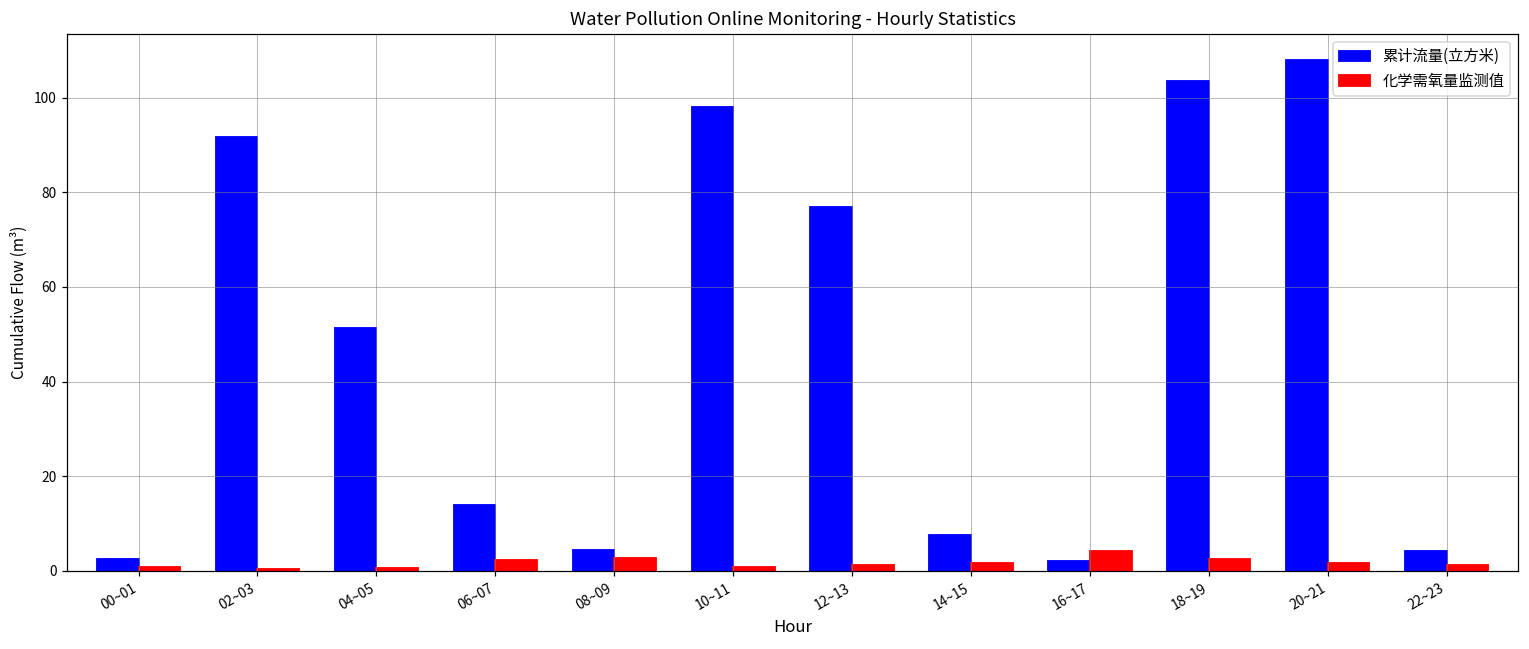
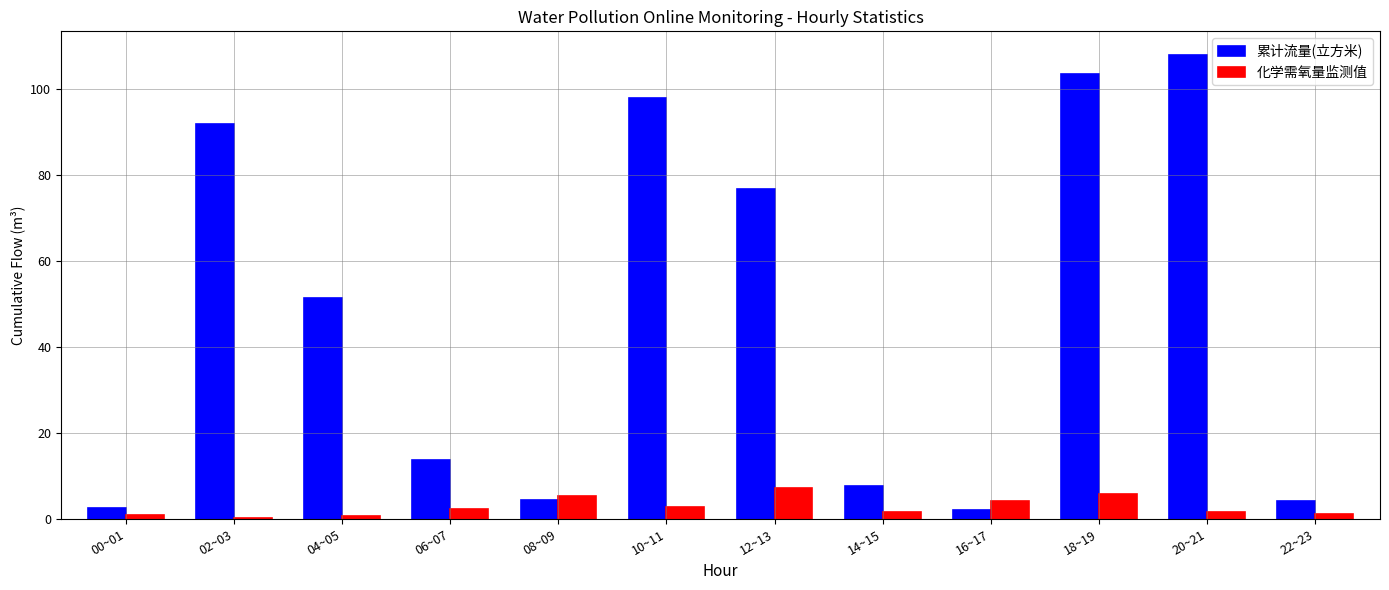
  {
    "累计流量(立方米)": {
      "00~01": 3,
      "02~03": 92,
      "04~05": 51,
      "06~07": 14,
      "08~09": 5,
      "10~11": 98,
      "12~13": 77,
      "14~15": 8,
      "16~17": 2,
      "18~19": 104,
      "20~21": 108,
      "22~23": 4
    },
    "化学需氧量监测值": {
      "00~01": 1,
      "04~05": 1,
      "06~07": 2,
-     "08~09": 3,
-     "10~11": 1,
-     "12~13": 1,
+     "08~09": 5,
+     "10~11": 3,
+     "12~13": 7,
      "14~15": 2,
      "16~17": 4,
-     "18~19": 2,
+     "18~19": 6,
      "20~21": 2,
      "22~23": 1
    }
  }
